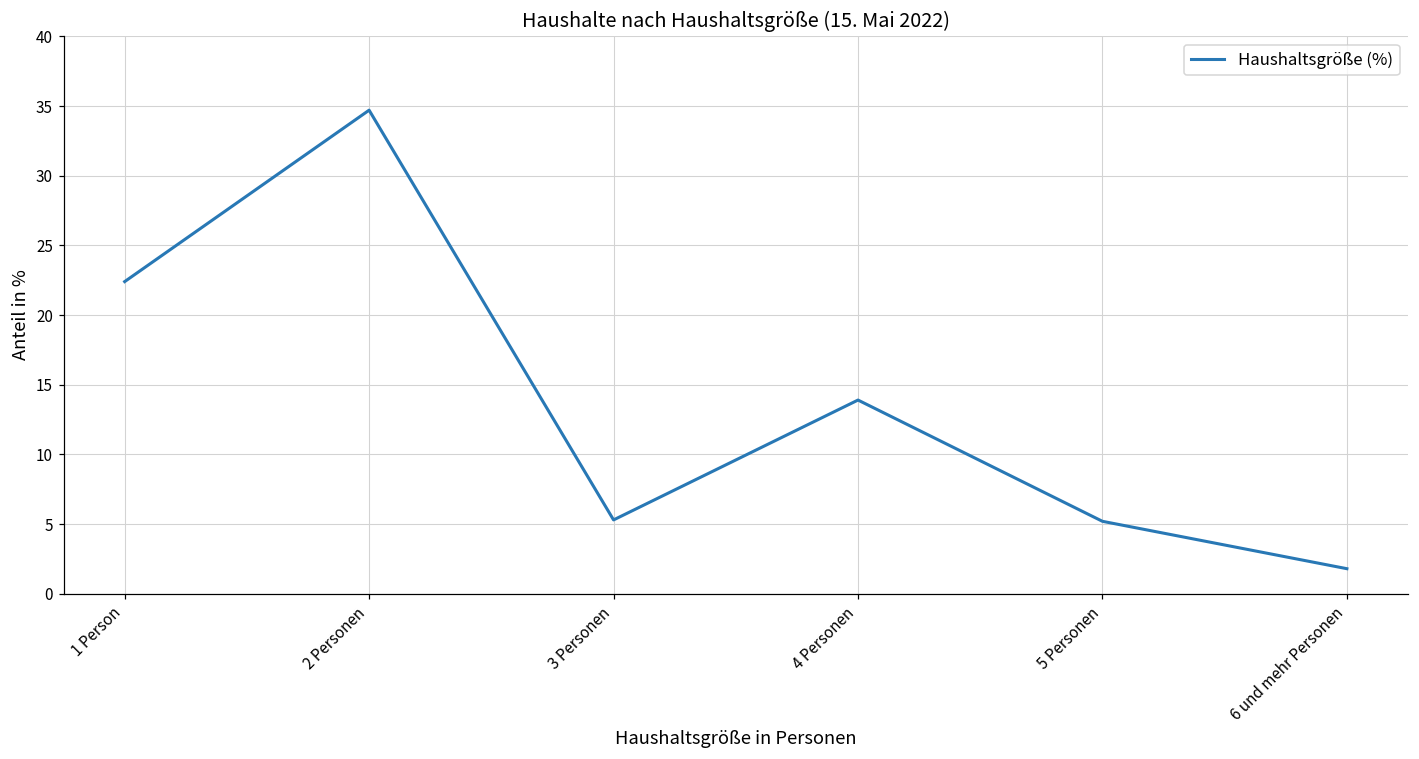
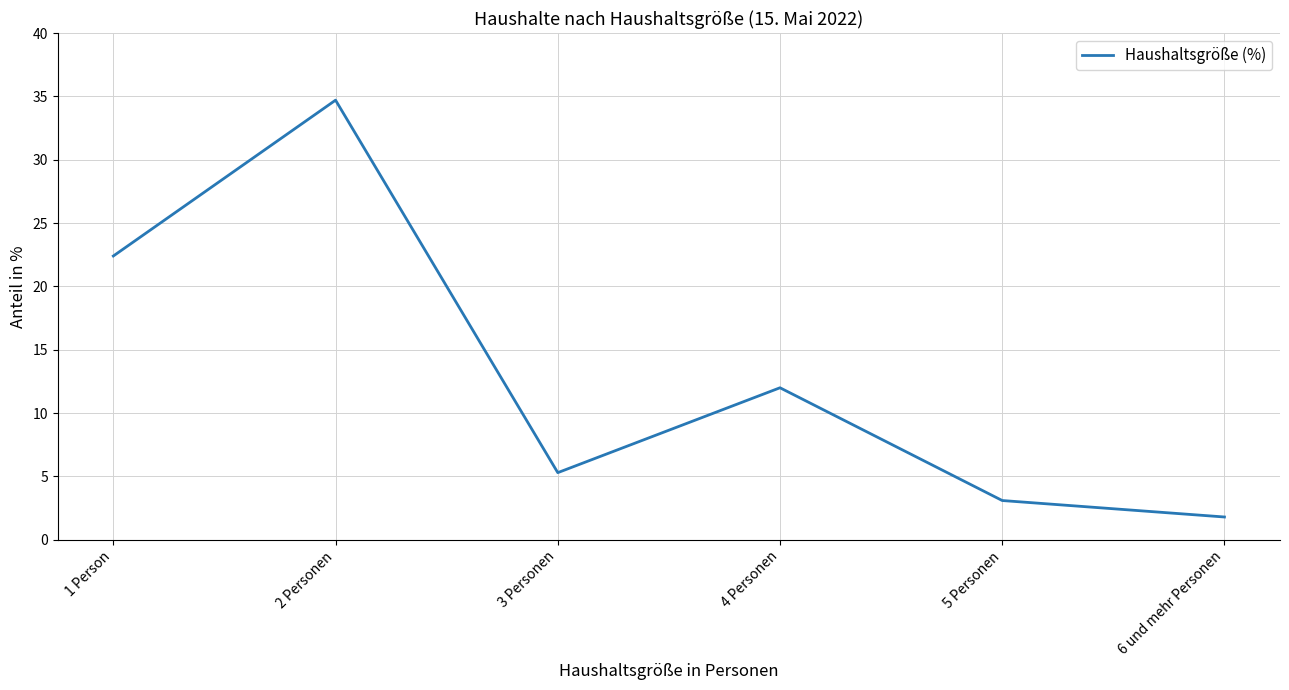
  {
    "1 Person": 22.4,
    "2 Personen": 34.7,
    "3 Personen": 5.3,
-   "4 Personen": 13.9,
-   "5 Personen": 5.2,
+   "4 Personen": 12.0,
+   "5 Personen": 3.1,
    "6 und mehr Personen": 1.8
  }
